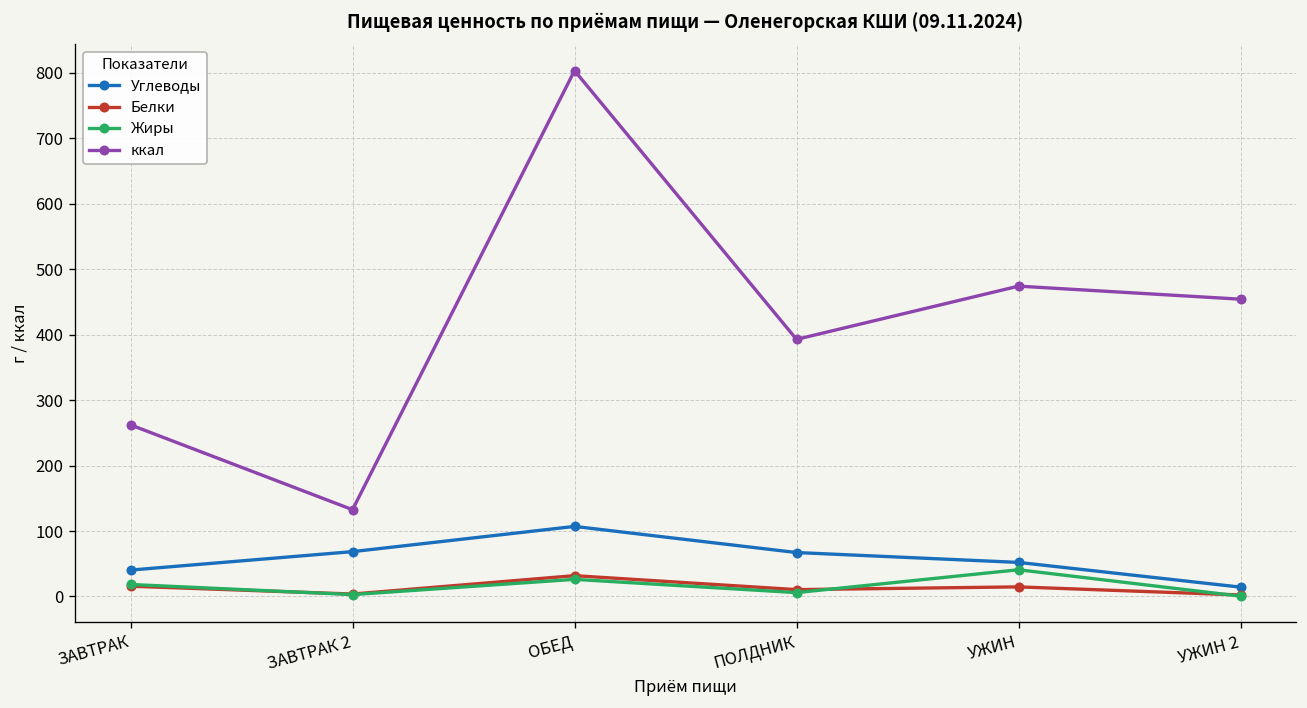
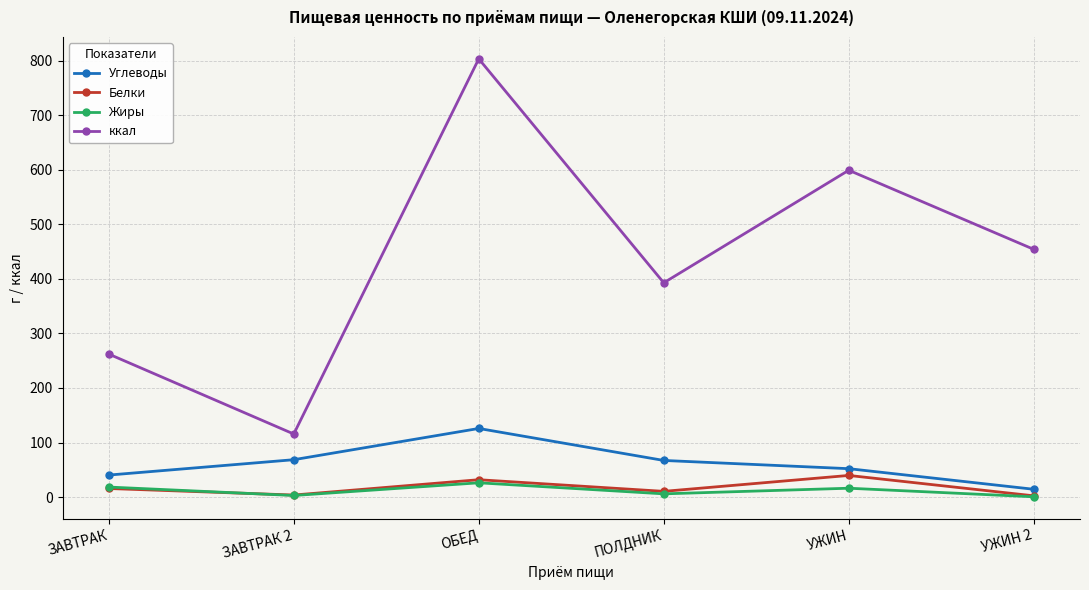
  {
    "Углеводы": {
      "ЗАВТРАК": 40,
      "ЗАВТРАК 2": 70,
-     "ОБЕД": 110,
+     "ОБЕД": 130,
      "ПОЛДНИК": 70,
      "УЖИН": 50,
      "УЖИН 2": 10
    },
    "Белки": {
      "ОБЕД": 30,
-     "УЖИН": 10
+     "УЖИН": 40
    },
    "Жиры": {
      "ОБЕД": 30,
-     "УЖИН": 40
+     "УЖИН": 20
    },
    "ккал": {
      "ЗАВТРАК": 260,
-     "ЗАВТРАК 2": 130,
+     "ЗАВТРАК 2": 120,
      "ОБЕД": 800,
      "ПОЛДНИК": 390,
-     "УЖИН": 470,
+     "УЖИН": 600,
      "УЖИН 2": 450
    }
  }
